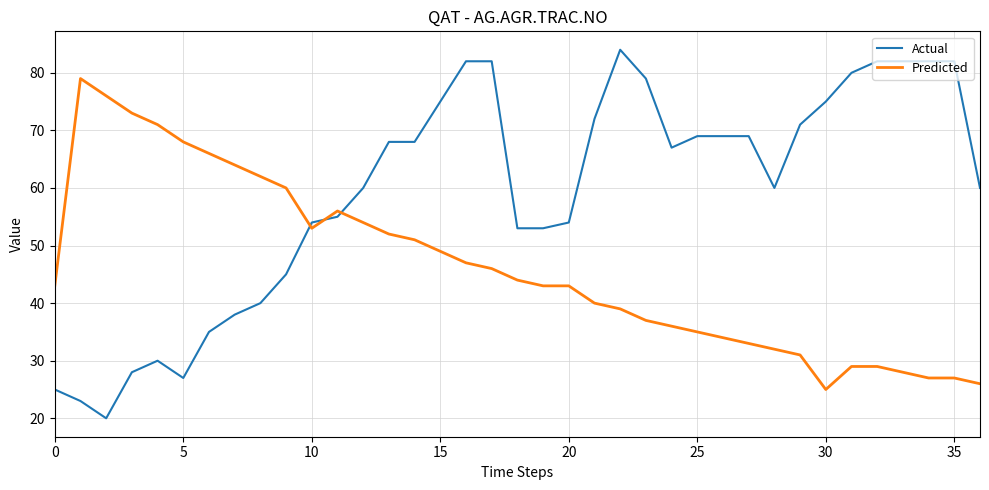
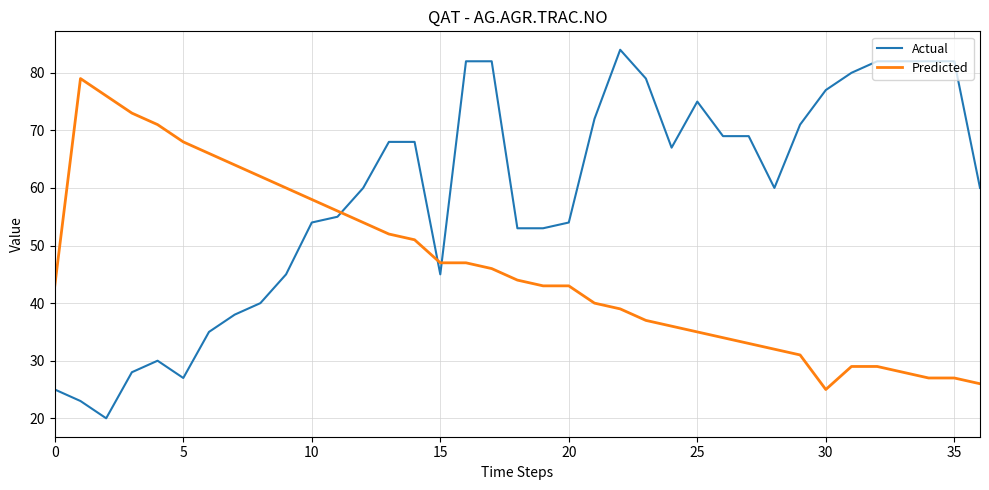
  {
    "Actual": {
      "0": 25,
      "5": 27,
      "10": 54,
-     "15": 75,
+     "15": 45,
      "20": 54,
-     "25": 69,
-     "30": 75
+     "25": 75,
+     "30": 77
    },
    "Predicted": {
      "0": 43,
      "5": 68,
-     "10": 53,
-     "15": 49,
+     "10": 58,
+     "15": 47,
      "20": 43,
      "25": 35,
      "30": 25,
      "35": 27
    }
  }
